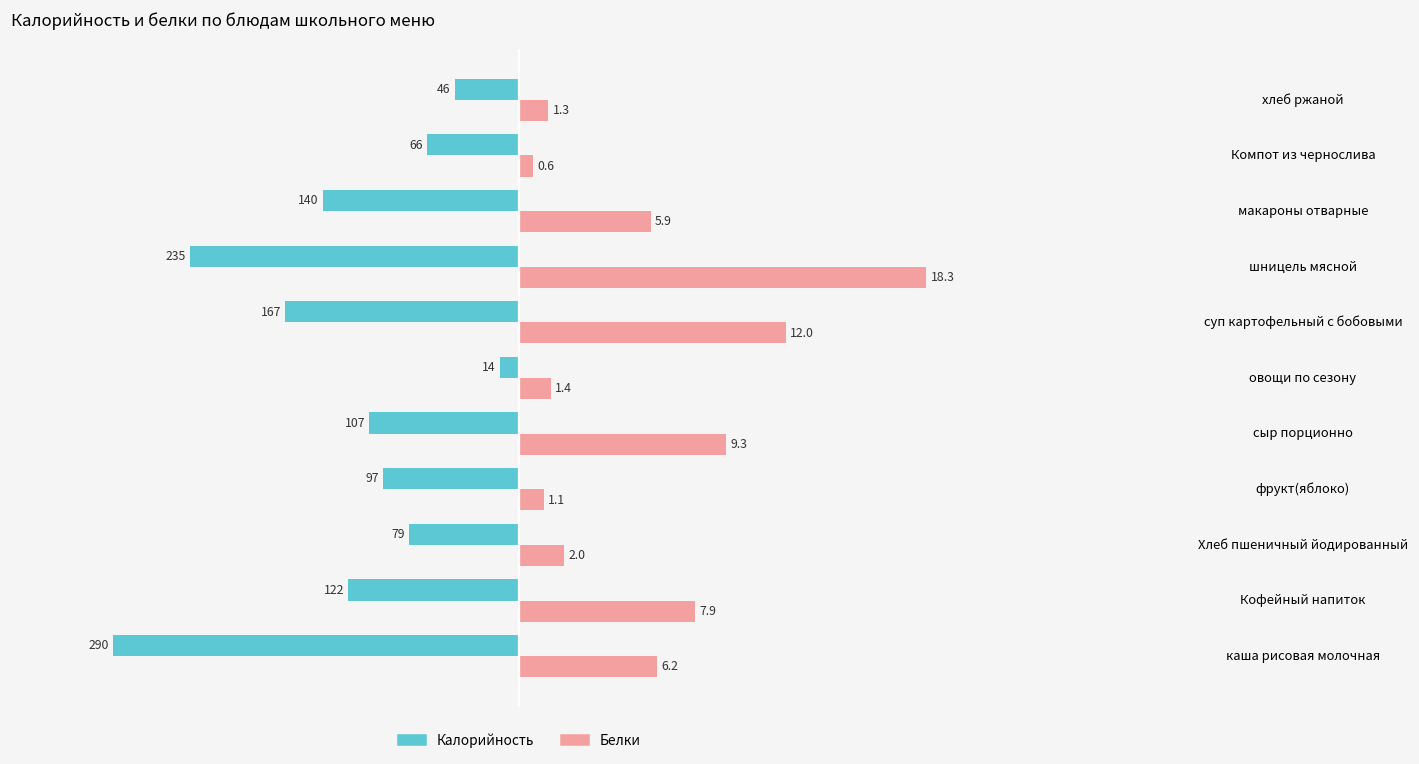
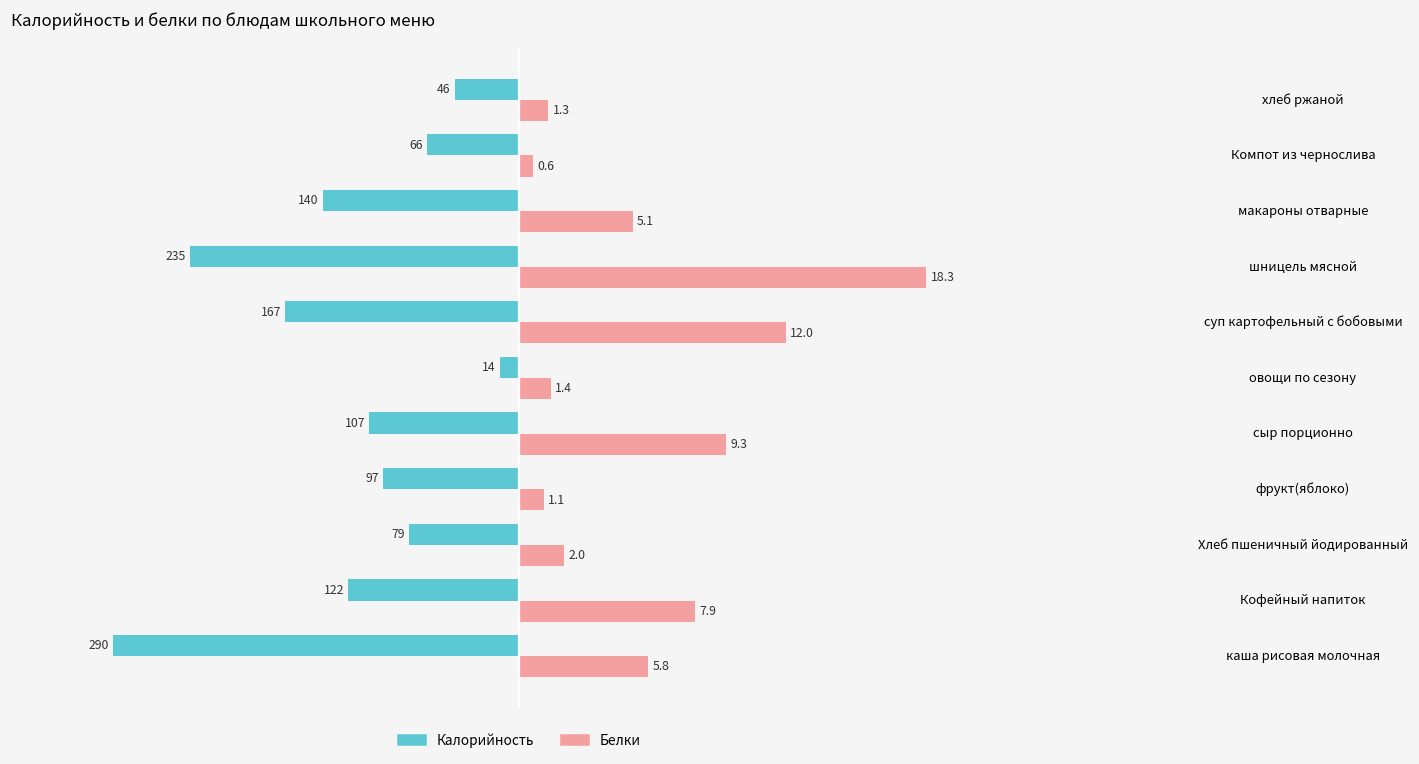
  {
    "Белки": {
-     "макароны отварные": 5.9,
-     "каша рисовая молочная": 6.2
+     "макароны отварные": 5.1,
+     "каша рисовая молочная": 5.8
    }
  }
